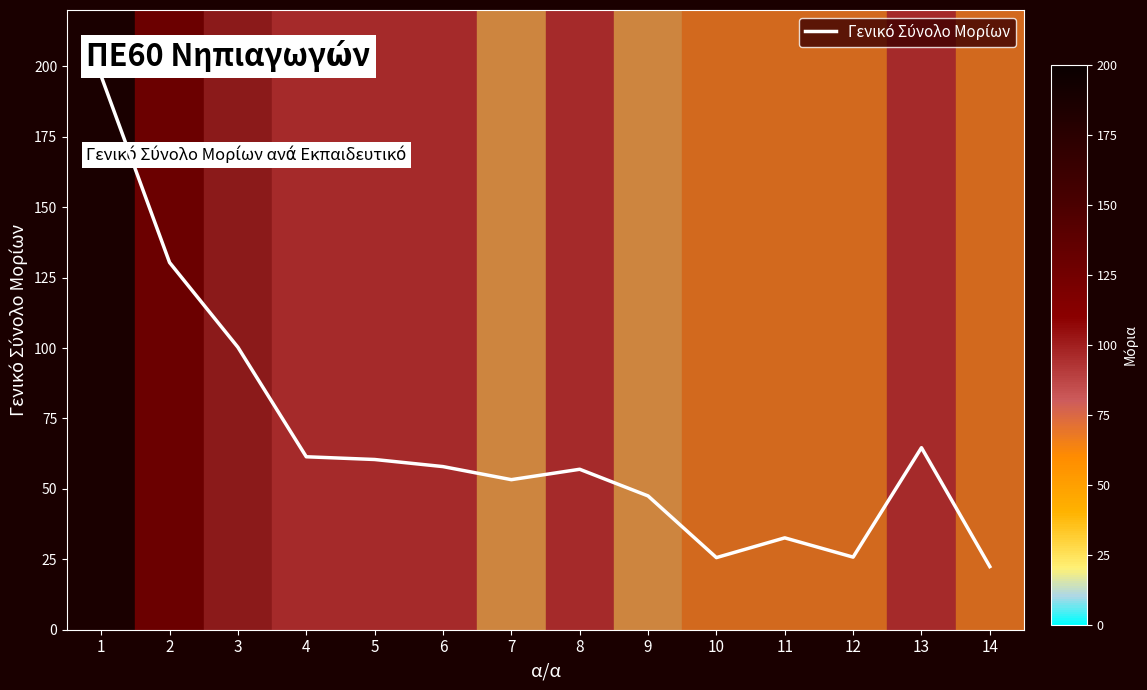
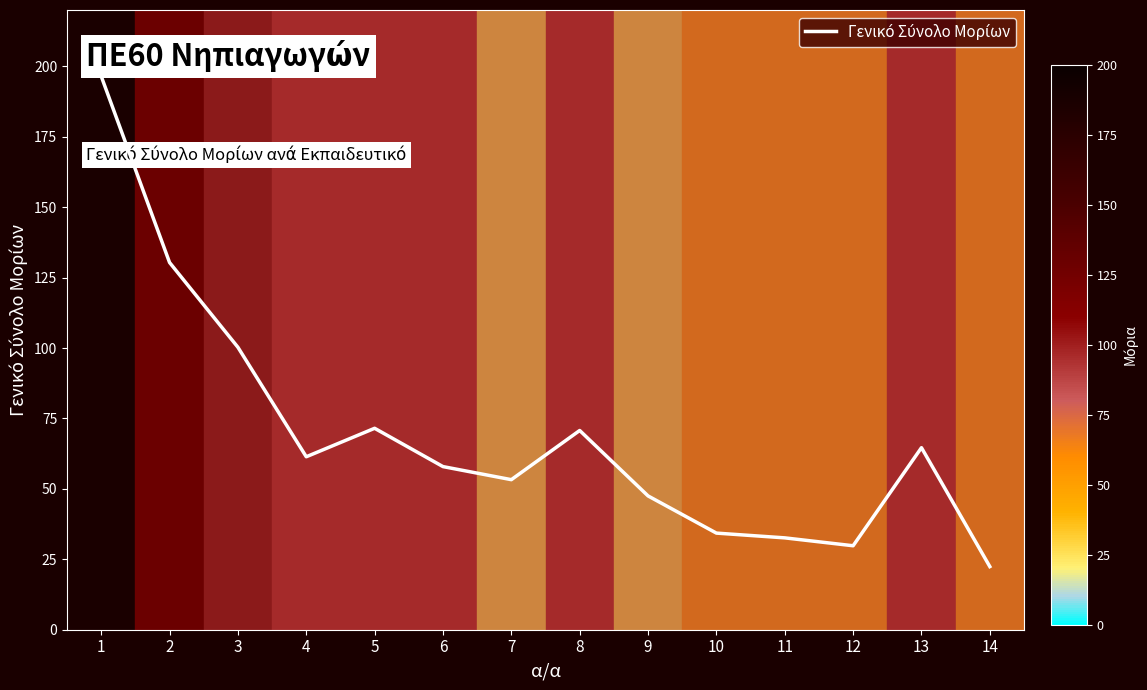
  {
    "2": 130,
    "3": 100,
    "4": 61,
-   "5": 60,
+   "5": 72,
    "6": 58,
    "7": 53,
-   "8": 57,
+   "8": 71,
    "9": 48,
-   "10": 26,
+   "10": 34,
    "11": 33,
-   "12": 26,
+   "12": 30,
    "13": 65,
    "14": 22
  }
